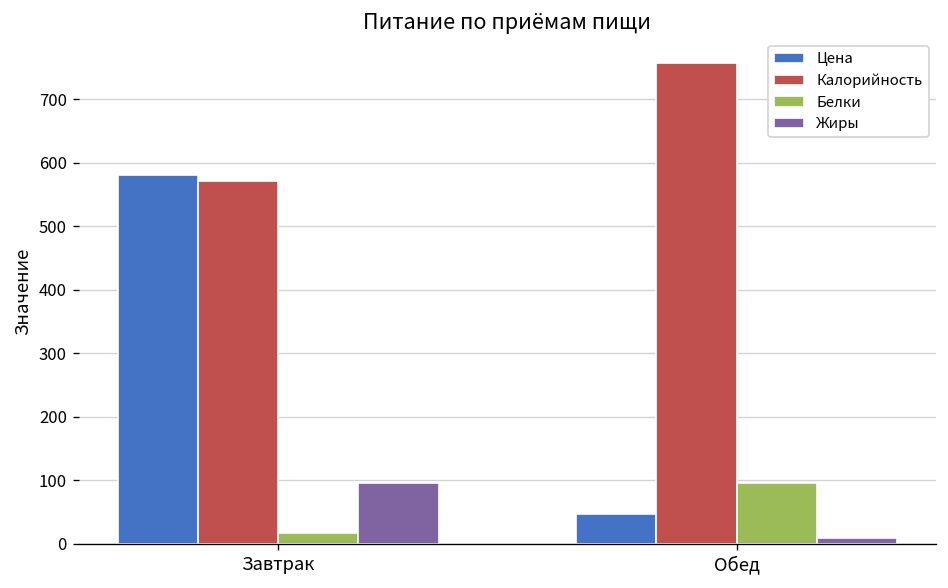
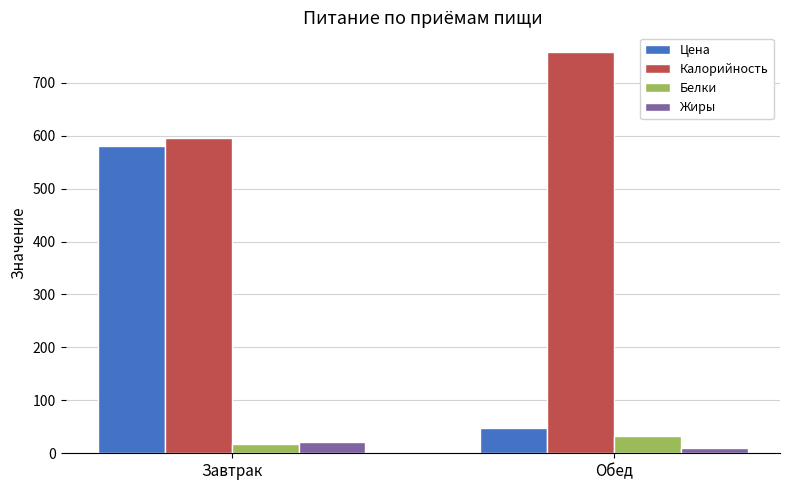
  {
    "Цена": {
      "Завтрак": 580,
      "Обед": 50
    },
    "Калорийность": {
-     "Завтрак": 570,
+     "Завтрак": 600,
      "Обед": 760
    },
    "Белки": {
      "Завтрак": 20,
-     "Обед": 100
+     "Обед": 30
    },
    "Жиры": {
-     "Завтрак": 100,
+     "Завтрак": 20,
      "Обед": 10
    }
  }
